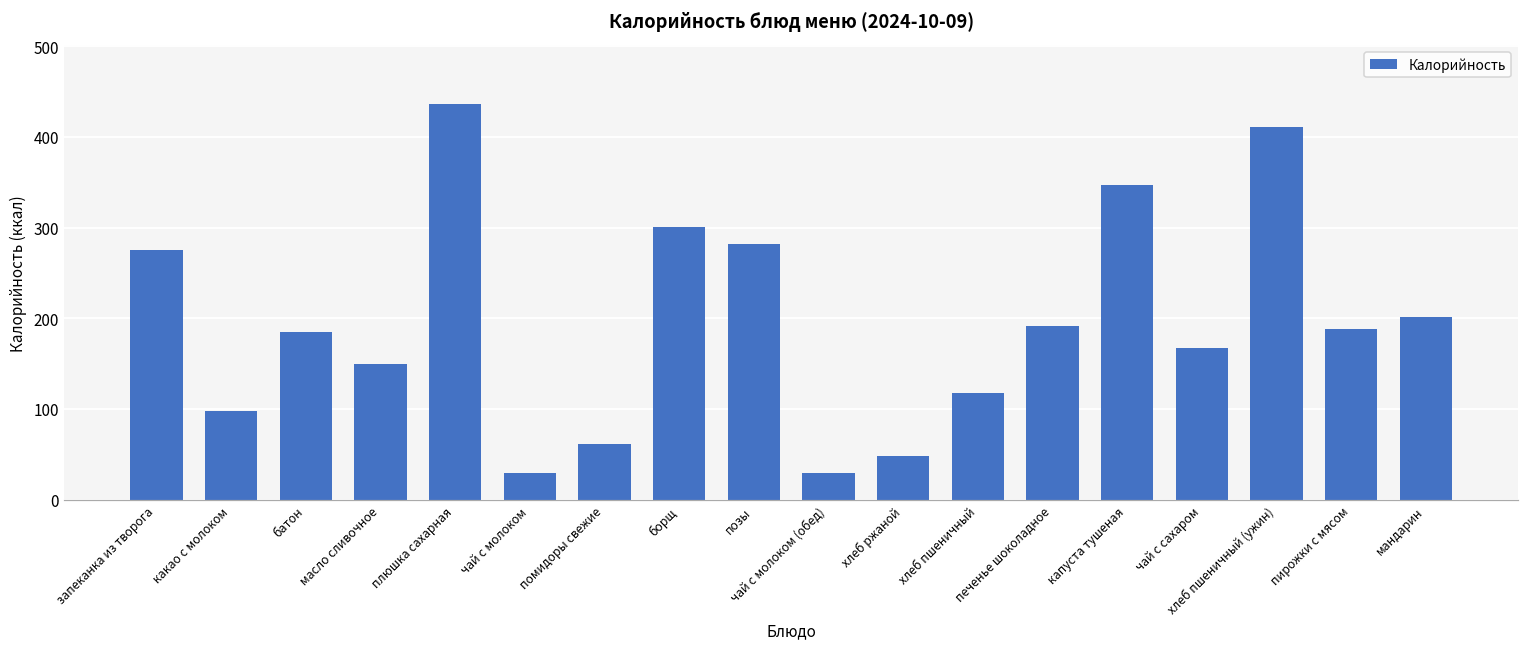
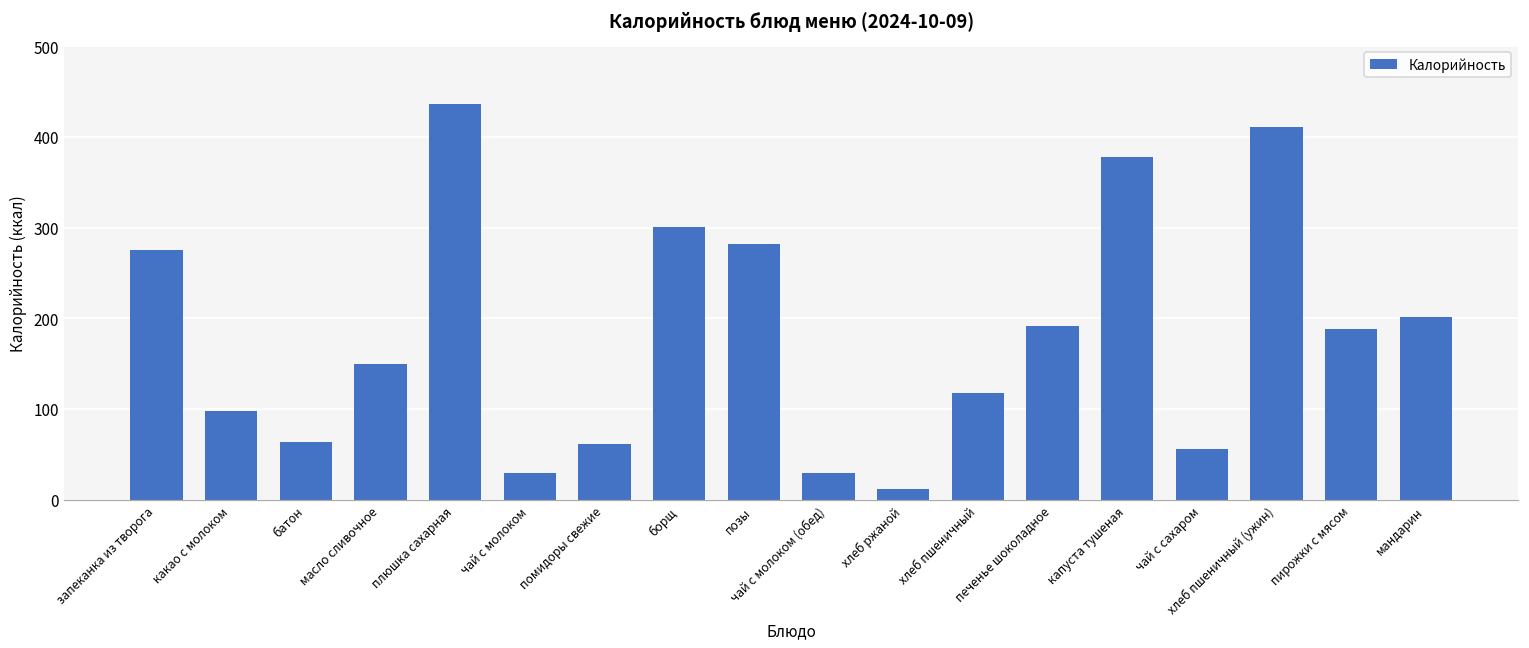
  {
    "запеканка из творога": 280,
    "какао с молоком": 100,
-   "батон": 190,
+   "батон": 60,
    "масло сливочное": 150,
    "плюшка сахарная": 440,
    "чай с молоком": 30,
    "помидоры свежие": 60,
    "борщ": 300,
    "позы": 280,
    "чай с молоком (обед)": 30,
-   "хлеб ржаной": 50,
+   "хлеб ржаной": 10,
    "хлеб пшеничный": 120,
    "печенье шоколадное": 190,
-   "капуста тушеная": 350,
-   "чай с сахаром": 170,
+   "капуста тушеная": 380,
+   "чай с сахаром": 60,
    "хлеб пшеничный (ужин)": 410,
    "пирожки с мясом": 190,
    "мандарин": 200
  }
